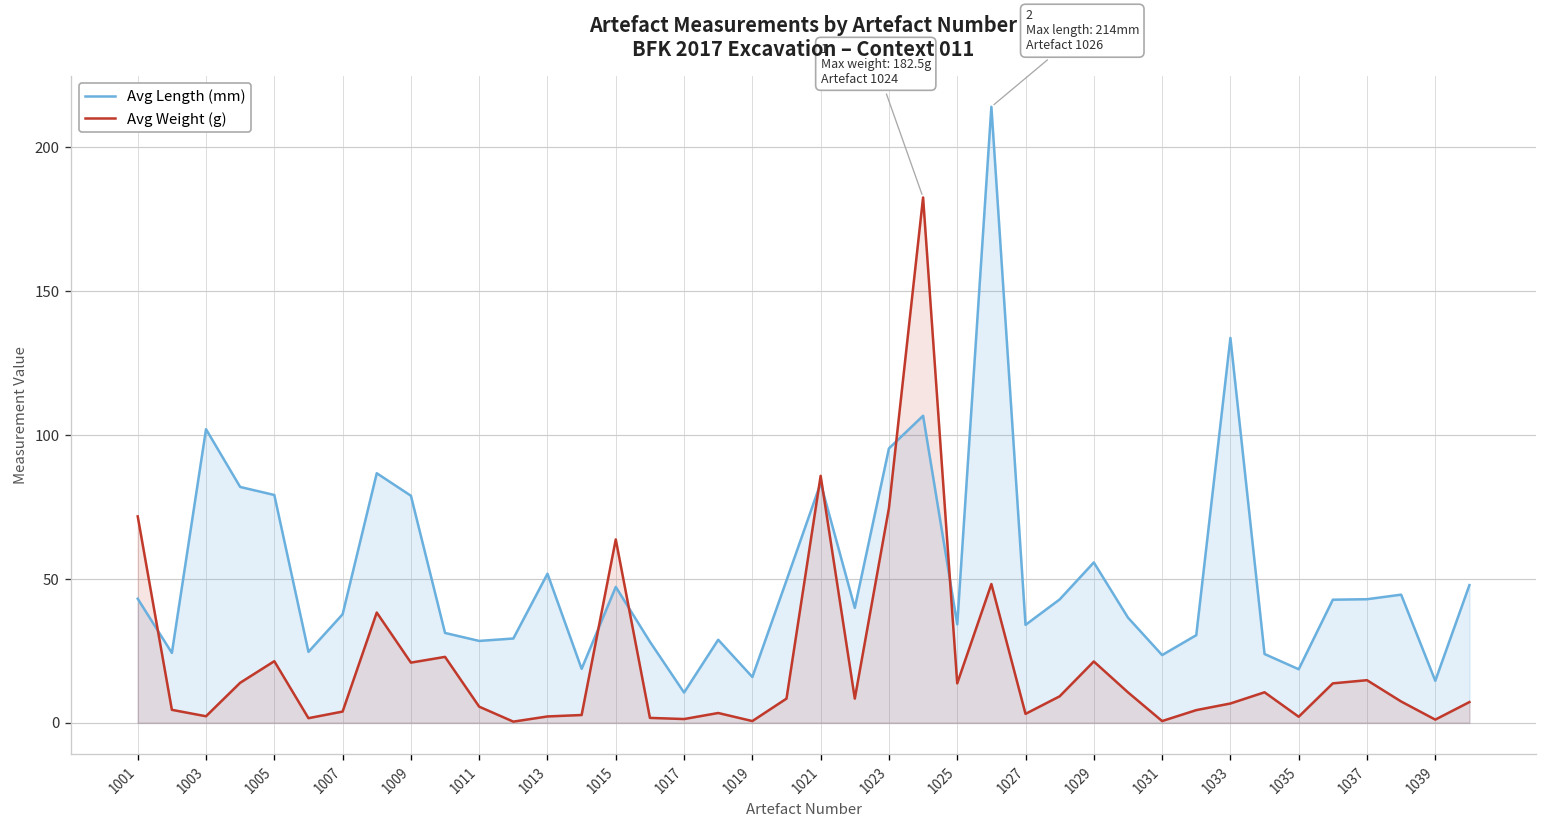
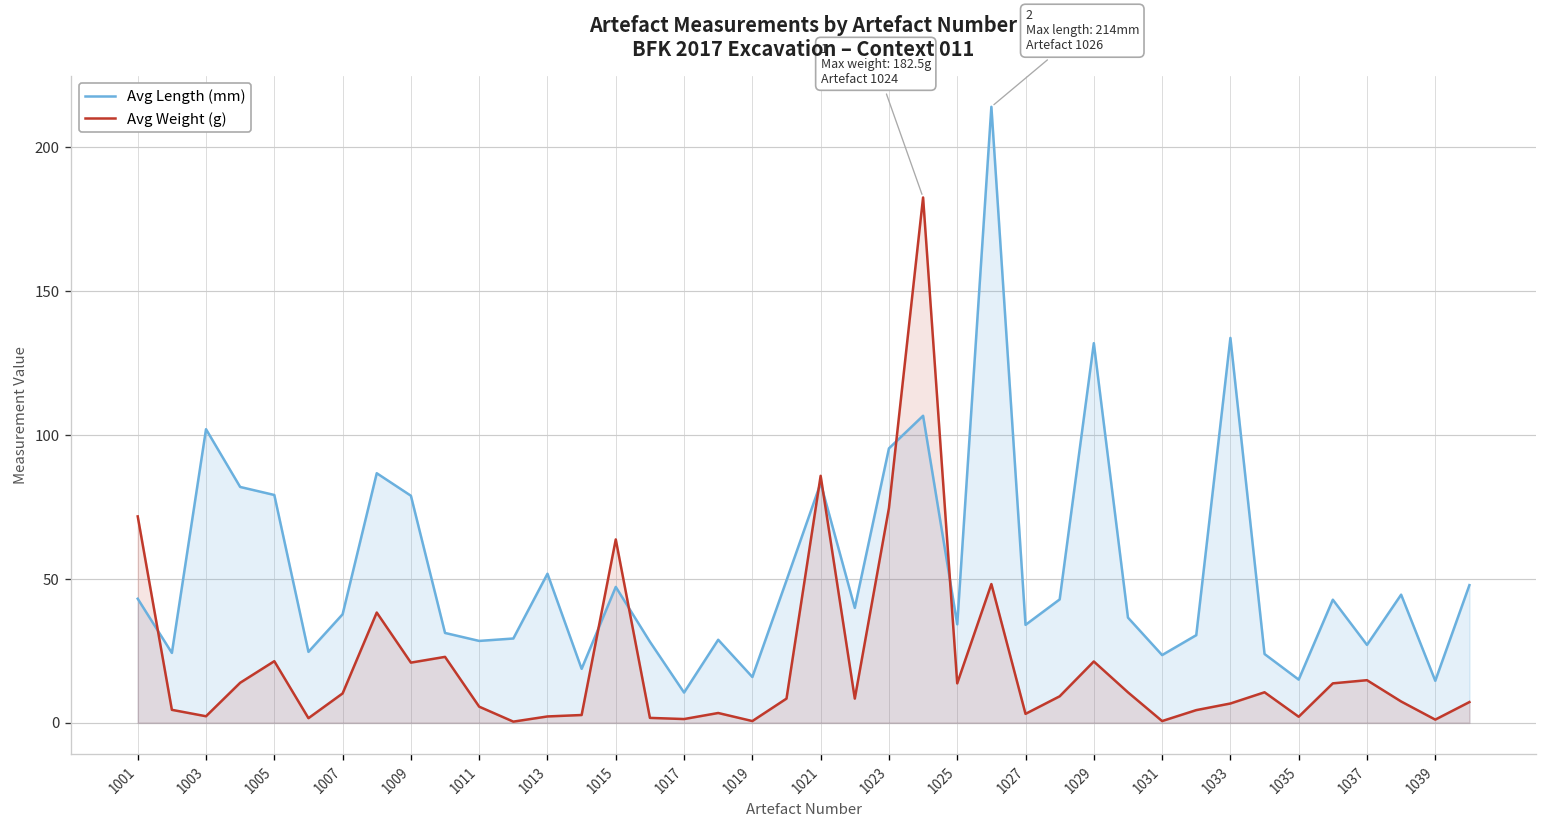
  {
    "Avg Length (mm)": {
      "1001": 43,
      "1003": 102,
      "1005": 79,
      "1007": 38,
      "1009": 79,
      "1011": 28,
      "1013": 52,
      "1015": 47,
      "1017": 11,
      "1019": 16,
      "1021": 83,
      "1023": 95,
      "1025": 34,
      "1027": 34,
-     "1029": 56,
+     "1029": 132,
      "1031": 24,
      "1033": 134,
-     "1035": 19,
-     "1037": 43,
+     "1035": 15,
+     "1037": 27,
      "1039": 15
    },
    "Avg Weight (g)": {
      "1001": 72,
      "1003": 2,
      "1005": 21,
-     "1007": 4,
+     "1007": 10,
      "1009": 21,
      "1011": 6,
      "1013": 2,
      "1015": 64,
      "1017": 1,
      "1019": 1,
      "1021": 86,
      "1023": 75,
      "1025": 14,
      "1027": 3,
      "1029": 21,
      "1031": 1,
      "1033": 7,
      "1035": 2,
      "1037": 15,
      "1039": 1
    }
  }
